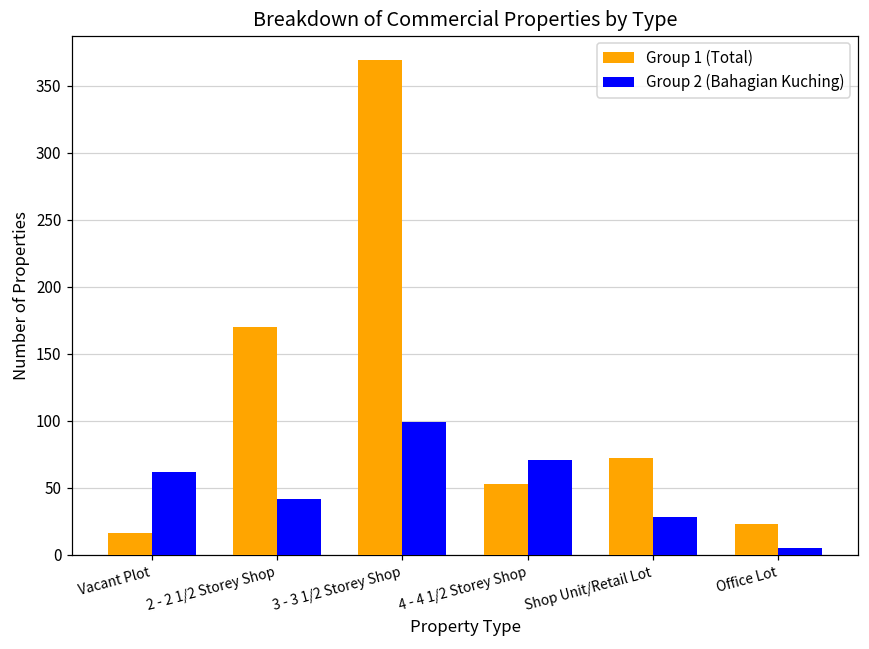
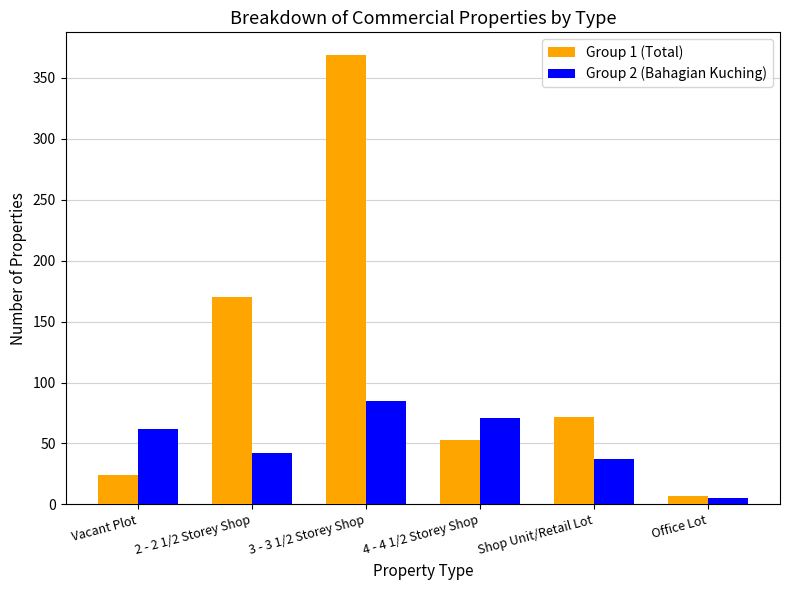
  {
    "Group 1 (Total)": {
-     "Vacant Plot": 16,
+     "Vacant Plot": 24,
      "2 - 2 1/2 Storey Shop": 170,
      "3 - 3 1/2 Storey Shop": 369,
      "4 - 4 1/2 Storey Shop": 53,
      "Shop Unit/Retail Lot": 72,
-     "Office Lot": 23
+     "Office Lot": 7
    },
    "Group 2 (Bahagian Kuching)": {
      "Vacant Plot": 62,
      "2 - 2 1/2 Storey Shop": 42,
-     "3 - 3 1/2 Storey Shop": 99,
+     "3 - 3 1/2 Storey Shop": 85,
      "4 - 4 1/2 Storey Shop": 71,
-     "Shop Unit/Retail Lot": 28,
+     "Shop Unit/Retail Lot": 37,
      "Office Lot": 5
    }
  }
